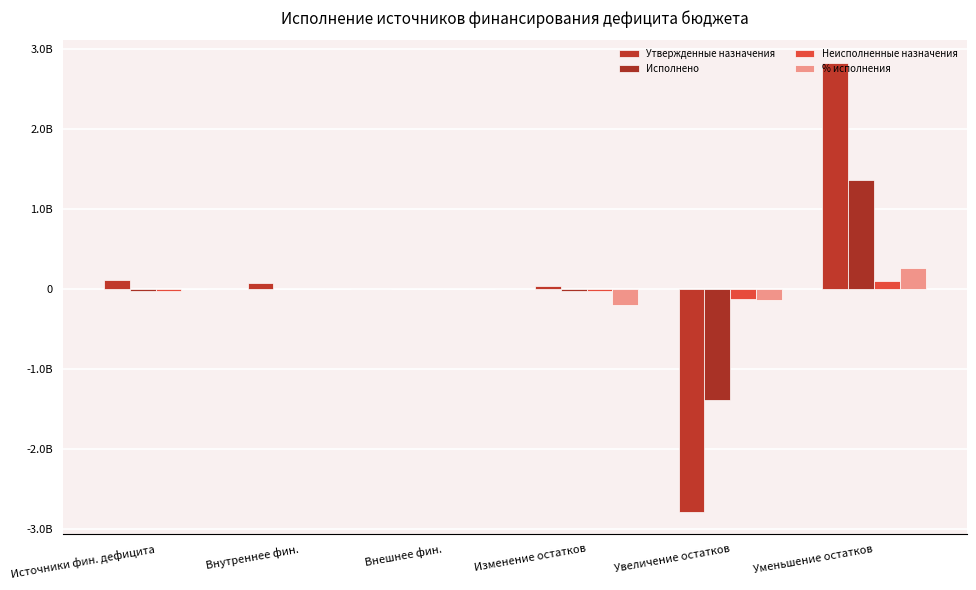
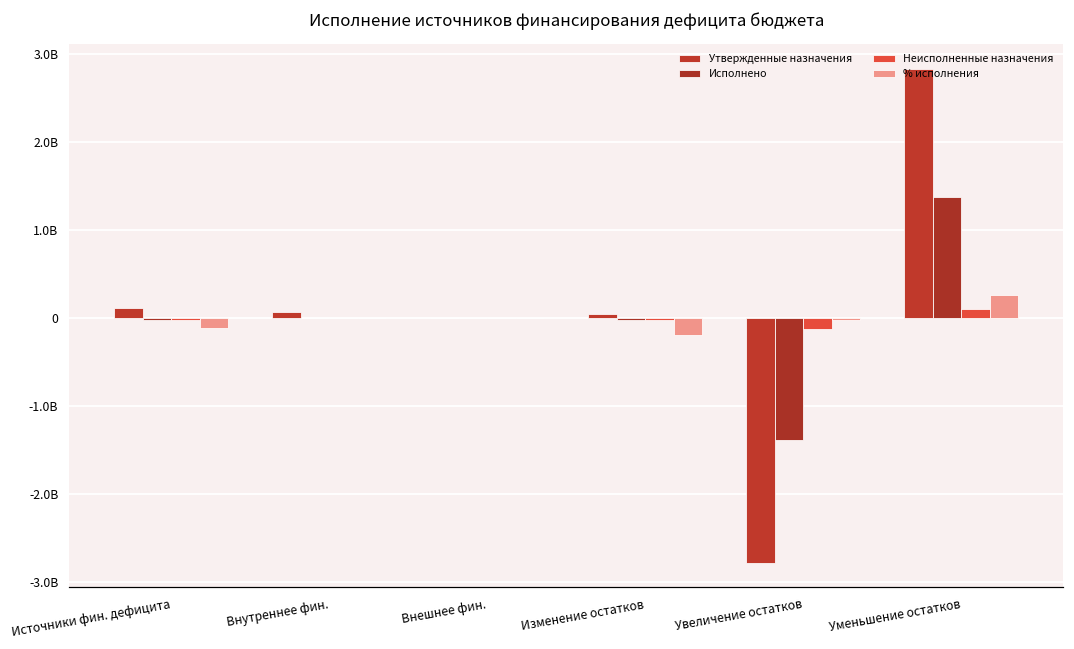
  {
    "% исполнения": {
-     "Источники фин. дефицита": 0,
+     "Источники фин. дефицита": -100000000,
      "Внутреннее фин.": 0,
      "Внешнее фин.": 0,
      "Изменение остатков": -200000000,
-     "Увеличение остатков": -100000000,
+     "Увеличение остатков": 0,
      "Уменьшение остатков": 300000000
    }
  }
